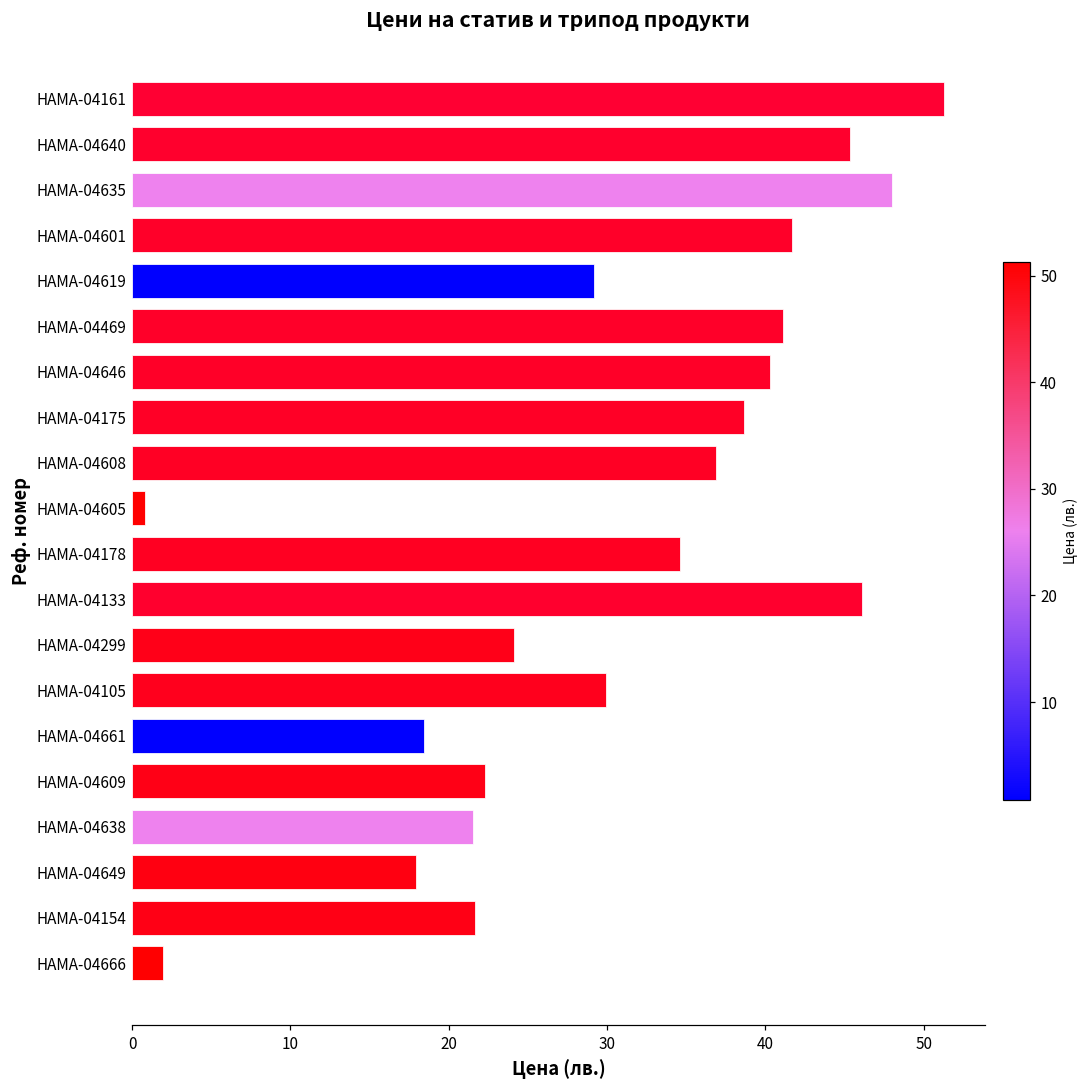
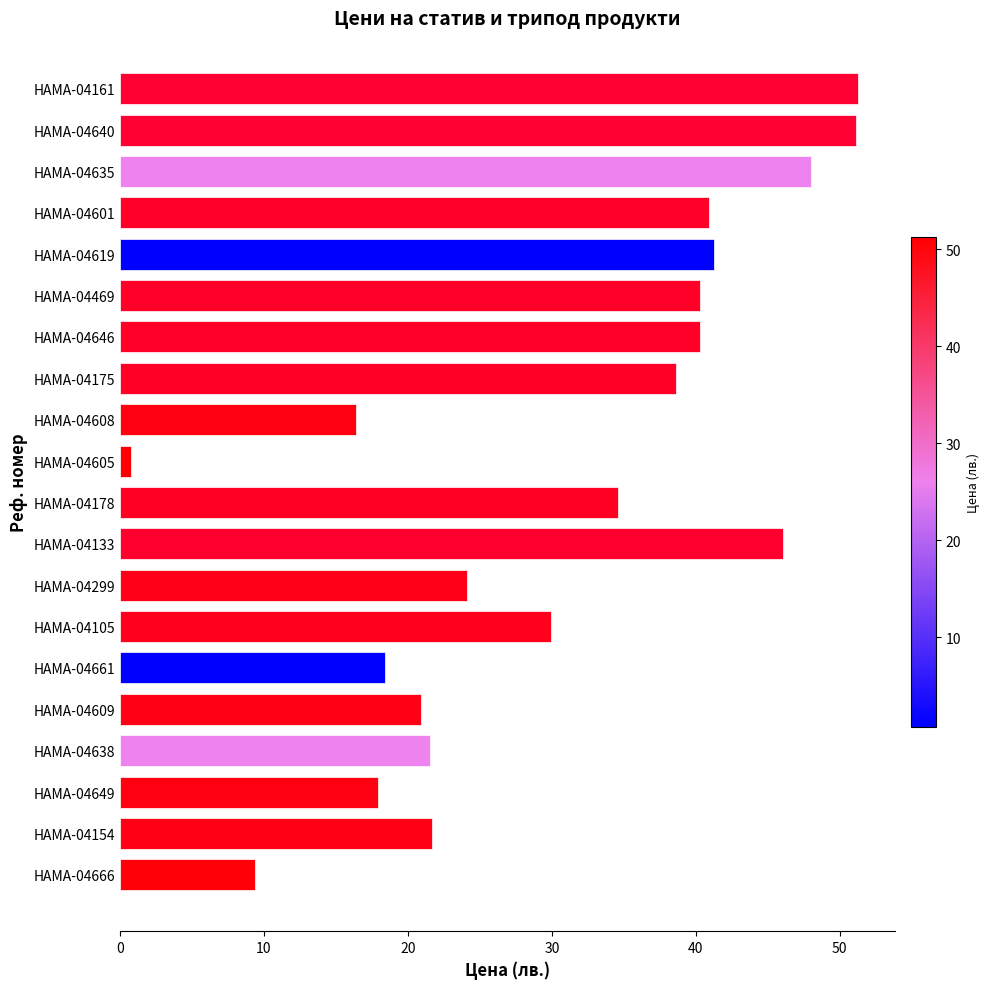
  {
    "HAMA-04161": 51.3,
-   "HAMA-04640": 45.3,
+   "HAMA-04640": 51.1,
    "HAMA-04635": 48.0,
-   "HAMA-04601": 41.7,
-   "HAMA-04619": 29.1,
-   "HAMA-04469": 41.1,
+   "HAMA-04601": 40.9,
+   "HAMA-04619": 41.3,
+   "HAMA-04469": 40.3,
    "HAMA-04646": 40.3,
    "HAMA-04175": 38.7,
-   "HAMA-04608": 36.9,
+   "HAMA-04608": 16.4,
    "HAMA-04605": 0.8,
    "HAMA-04178": 34.6,
    "HAMA-04133": 46.1,
    "HAMA-04299": 24.1,
    "HAMA-04105": 30.0,
    "HAMA-04661": 18.4,
-   "HAMA-04609": 22.3,
+   "HAMA-04609": 20.9,
    "HAMA-04638": 21.6,
    "HAMA-04649": 17.9,
    "HAMA-04154": 21.6,
-   "HAMA-04666": 2.0
+   "HAMA-04666": 9.4
  }
